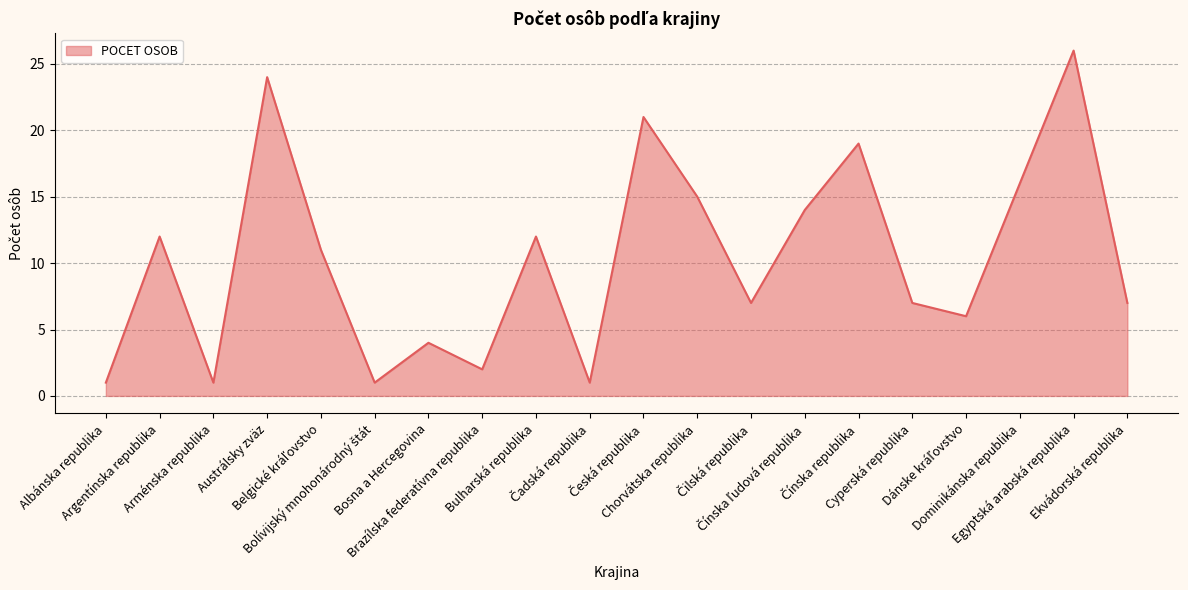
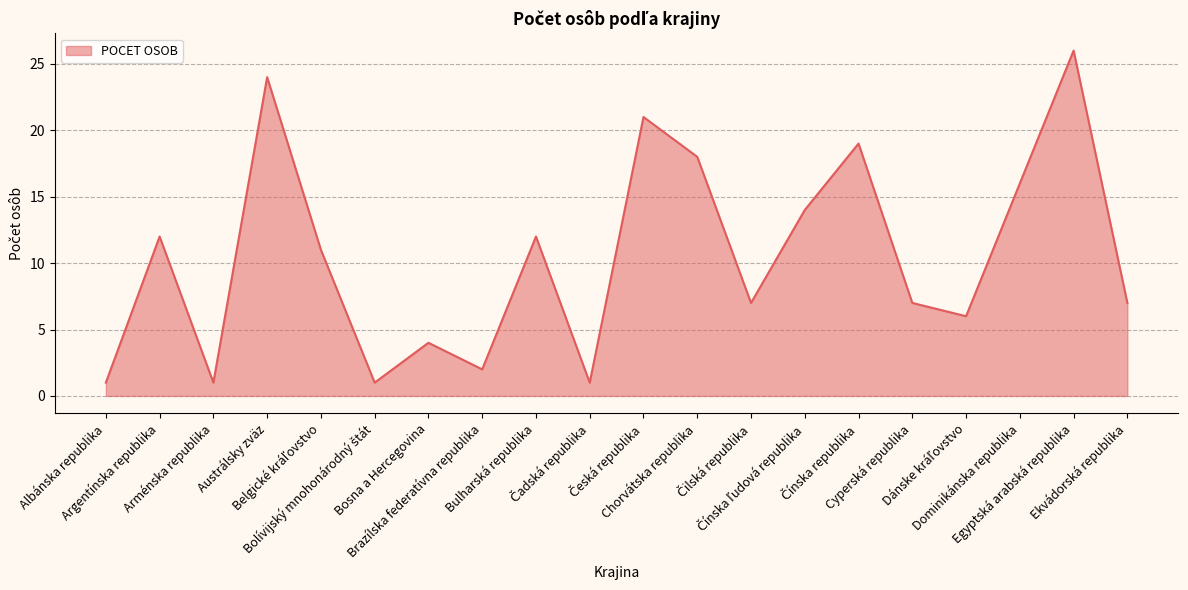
  {
    "Albánska republika": 1,
    "Argentínska republika": 12,
    "Arménska republika": 1,
    "Austrálsky zväz": 24,
    "Belgické kráľovstvo": 11,
    "Bolívijský mnohonárodný štát": 1,
    "Bosna a Hercegovina": 4,
    "Brazílska federatívna republika": 2,
    "Bulharská republika": 12,
    "Čadská republika": 1,
    "Česká republika": 21,
-   "Chorvátska republika": 15,
+   "Chorvátska republika": 18,
    "Čilská republika": 7,
    "Čínska ľudová republika": 14,
    "Čínska republika": 19,
    "Cyperská republika": 7,
    "Dánske kráľovstvo": 6,
    "Dominikánska republika": 16,
    "Egyptská arabská republika": 26,
    "Ekvádorská republika": 7
  }
